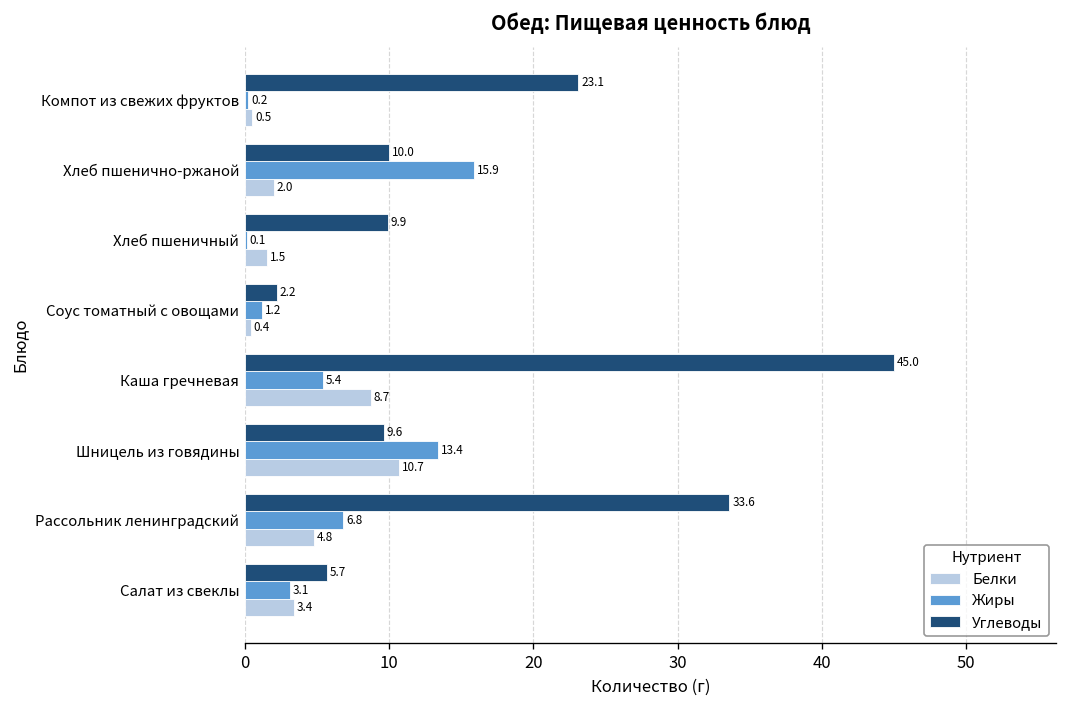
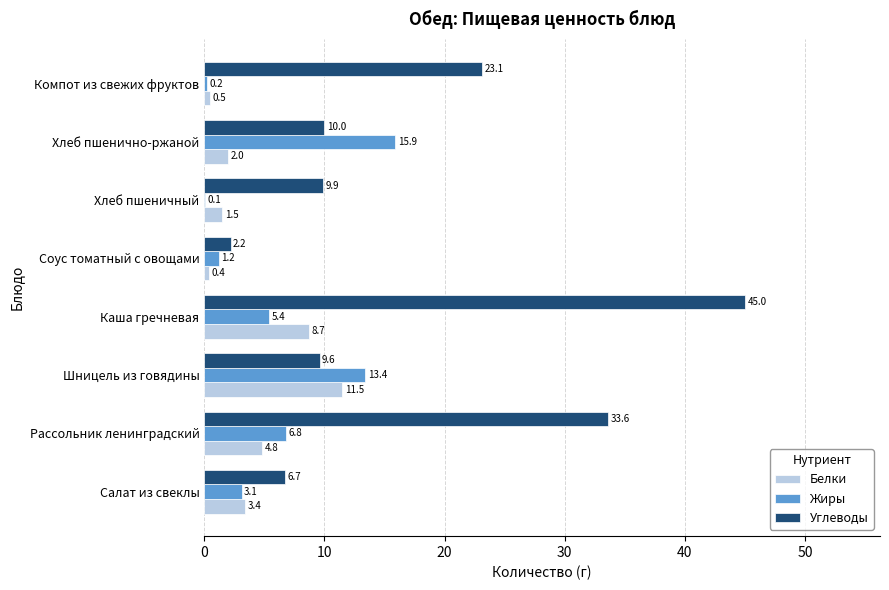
  {
    "Белки": {
      "Компот из свежих фруктов": 0.5,
      "Хлеб пшенично-ржаной": 2.0,
      "Хлеб пшеничный": 1.5,
      "Соус томатный с овощами": 0.4,
      "Каша гречневая": 8.7,
-     "Шницель из говядины": 10.7,
+     "Шницель из говядины": 11.5,
      "Рассольник ленинградский": 4.8,
      "Салат из свеклы": 3.4
    },
    "Жиры": {
      "Компот из свежих фруктов": 0.2,
      "Хлеб пшенично-ржаной": 15.9,
      "Хлеб пшеничный": 0.1,
      "Соус томатный с овощами": 1.2,
      "Каша гречневая": 5.4,
      "Шницель из говядины": 13.4,
      "Рассольник ленинградский": 6.8,
      "Салат из свеклы": 3.1
    },
    "Углеводы": {
      "Компот из свежих фруктов": 23.1,
      "Хлеб пшенично-ржаной": 10.0,
      "Хлеб пшеничный": 9.9,
      "Соус томатный с овощами": 2.2,
      "Каша гречневая": 45.0,
      "Шницель из говядины": 9.6,
      "Рассольник ленинградский": 33.6,
-     "Салат из свеклы": 5.7
+     "Салат из свеклы": 6.7
    }
  }
